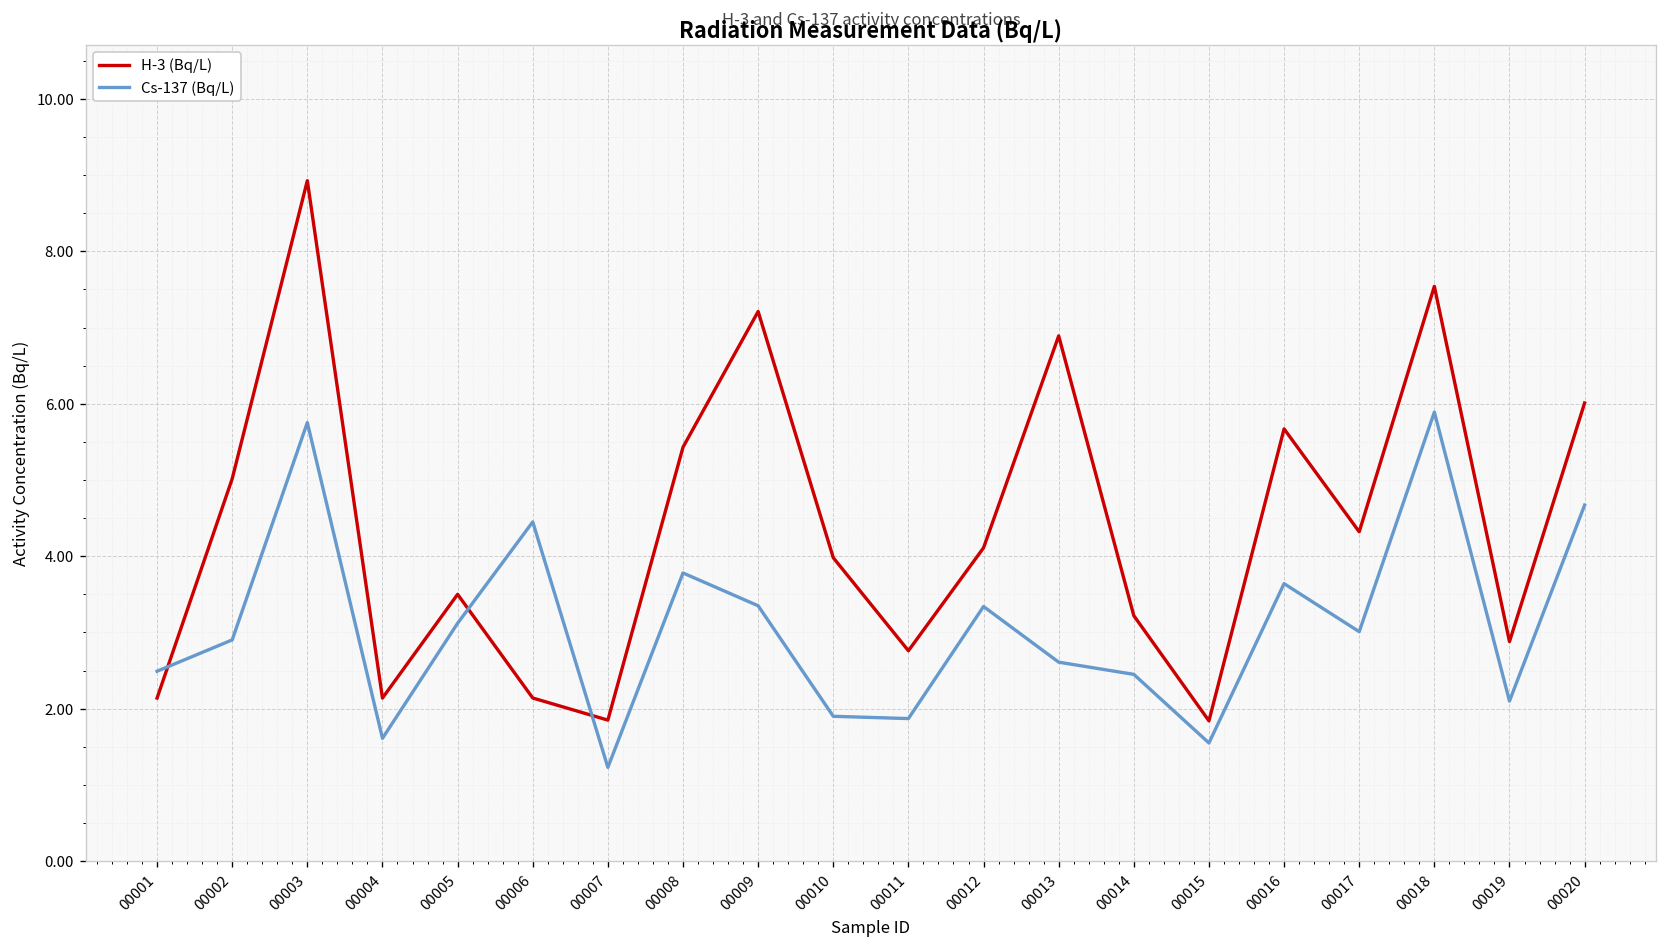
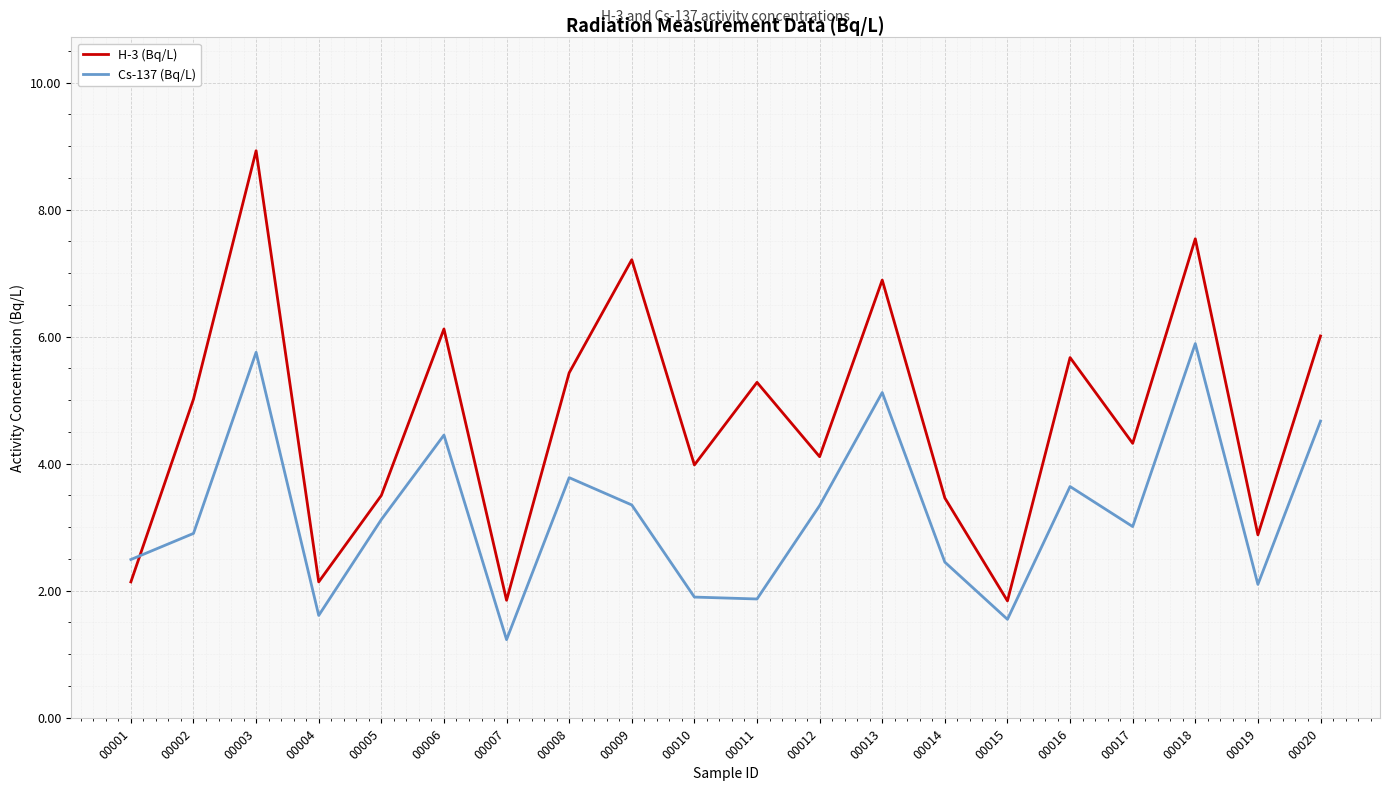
  {
    "H-3 (Bq/L)": {
      "00001": 2.1,
      "00002": 5.0,
      "00003": 8.9,
      "00004": 2.1,
      "00005": 3.5,
-     "00006": 2.1,
+     "00006": 6.1,
      "00007": 1.9,
      "00008": 5.4,
      "00009": 7.2,
      "00010": 4.0,
-     "00011": 2.8,
+     "00011": 5.3,
      "00012": 4.1,
      "00013": 6.9,
-     "00014": 3.2,
+     "00014": 3.5,
      "00015": 1.8,
      "00016": 5.7,
      "00017": 4.3,
      "00018": 7.5,
      "00019": 2.9,
      "00020": 6.0
    },
    "Cs-137 (Bq/L)": {
      "00001": 2.5,
      "00002": 2.9,
      "00003": 5.8,
      "00004": 1.6,
      "00005": 3.1,
      "00006": 4.5,
      "00007": 1.2,
      "00008": 3.8,
      "00009": 3.4,
      "00010": 1.9,
      "00011": 1.9,
      "00012": 3.3,
-     "00013": 2.6,
+     "00013": 5.1,
      "00014": 2.5,
      "00015": 1.6,
      "00016": 3.6,
      "00017": 3.0,
      "00018": 5.9,
      "00019": 2.1,
      "00020": 4.7
    }
  }
